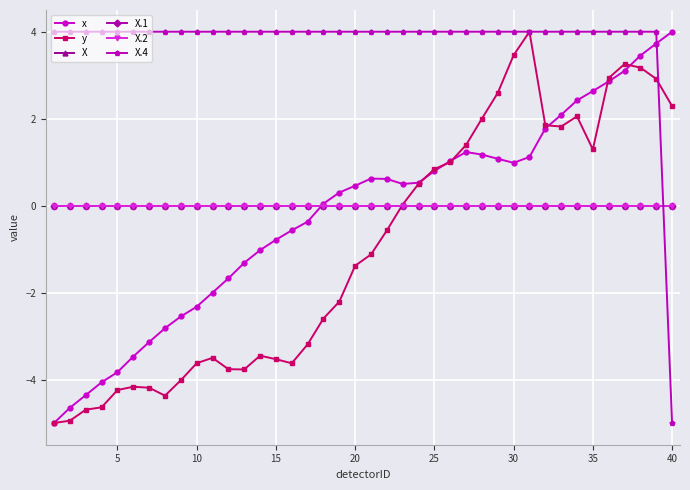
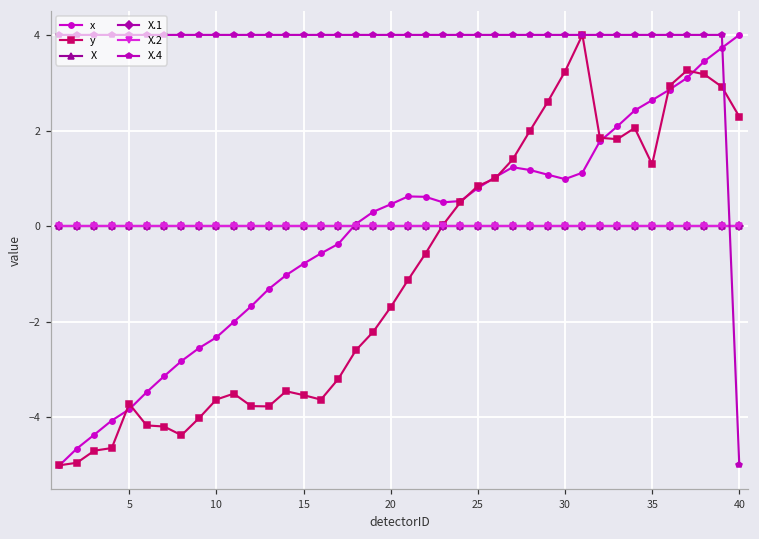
  {
    "y": {
-     "5": -4.2,
+     "5": -3.7,
      "10": -3.6,
      "15": -3.5,
-     "20": -1.4,
-     "30": 3.5,
+     "20": -1.7,
+     "30": 3.2,
      "35": 1.3,
      "40": 2.3
    }
  }
